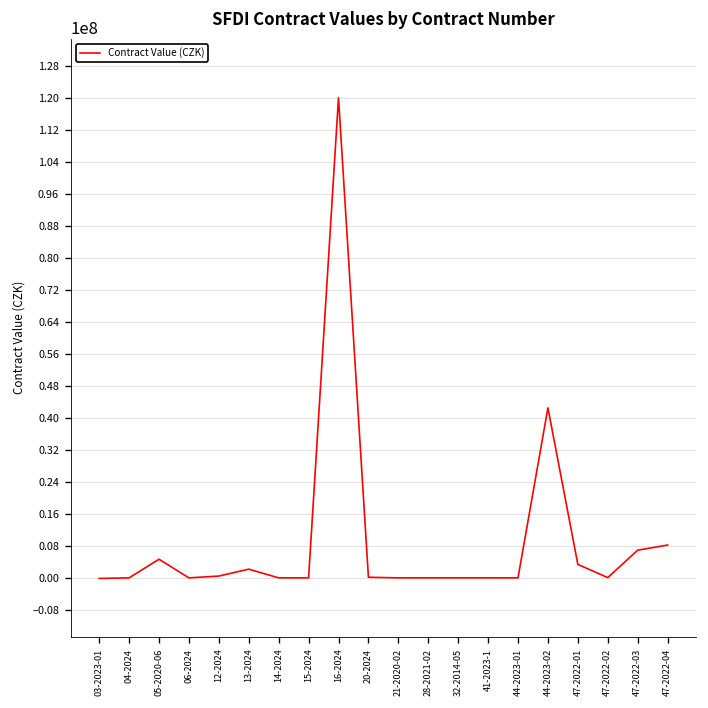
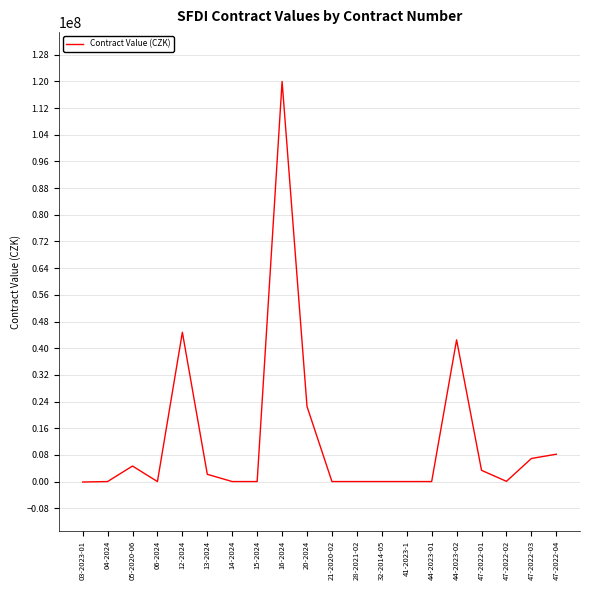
  {
    "03-2023-01": 0,
    "04-2024": 0,
    "05-2020-06": 5000000,
    "06-2024": 0,
-   "12-2024": 0,
+   "12-2024": 45000000,
    "13-2024": 2000000,
    "14-2024": 0,
    "15-2024": 0,
    "16-2024": 120000000,
-   "20-2024": 0,
+   "20-2024": 23000000,
    "21-2020-02": 0,
    "28-2021-02": 0,
    "32-2014-05": 0,
    "41-2023-1": 0,
    "44-2023-01": 0,
    "44-2023-02": 42000000,
    "47-2022-01": 3000000,
    "47-2022-02": 0,
    "47-2022-03": 7000000,
    "47-2022-04": 8000000
  }
